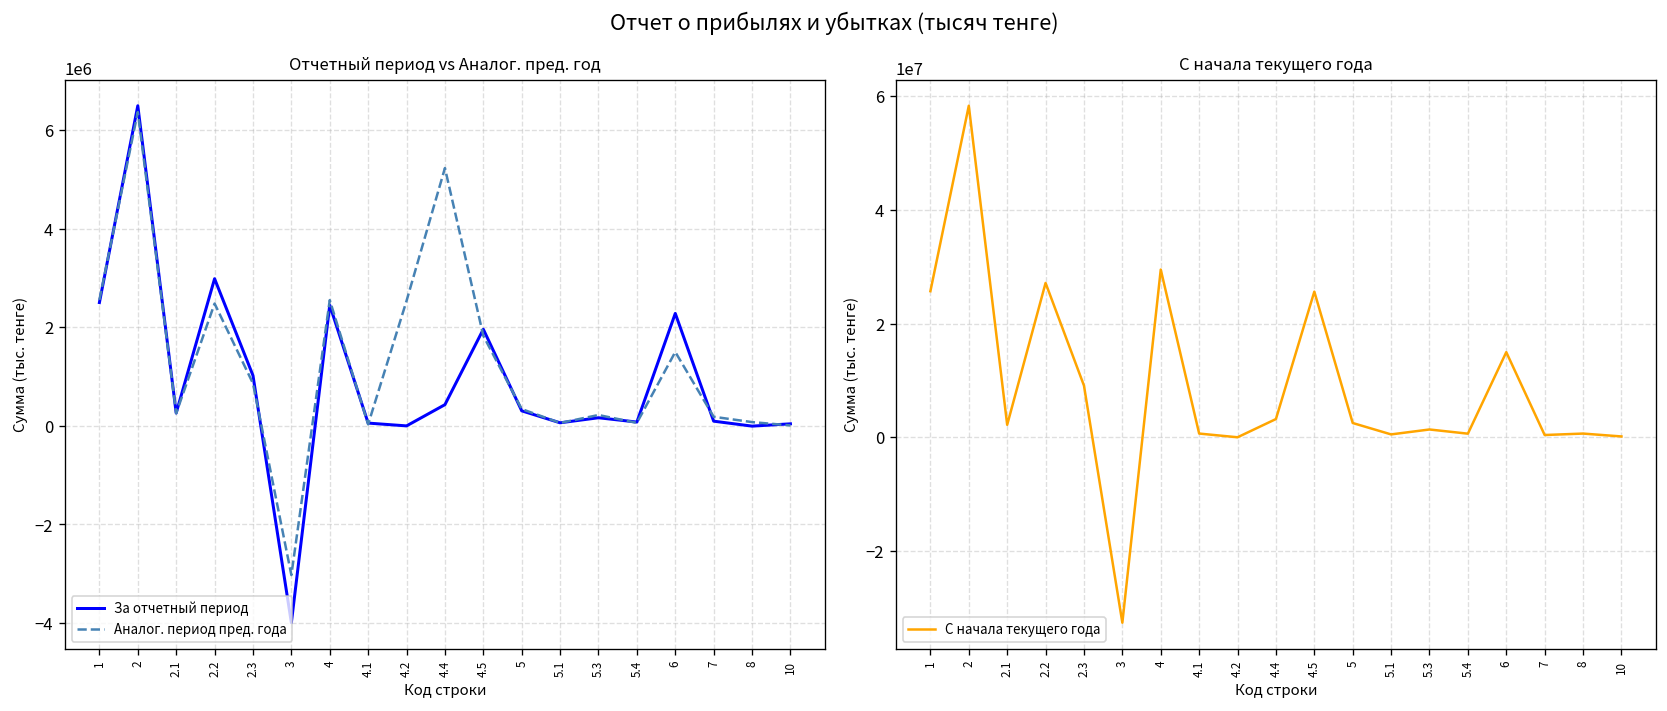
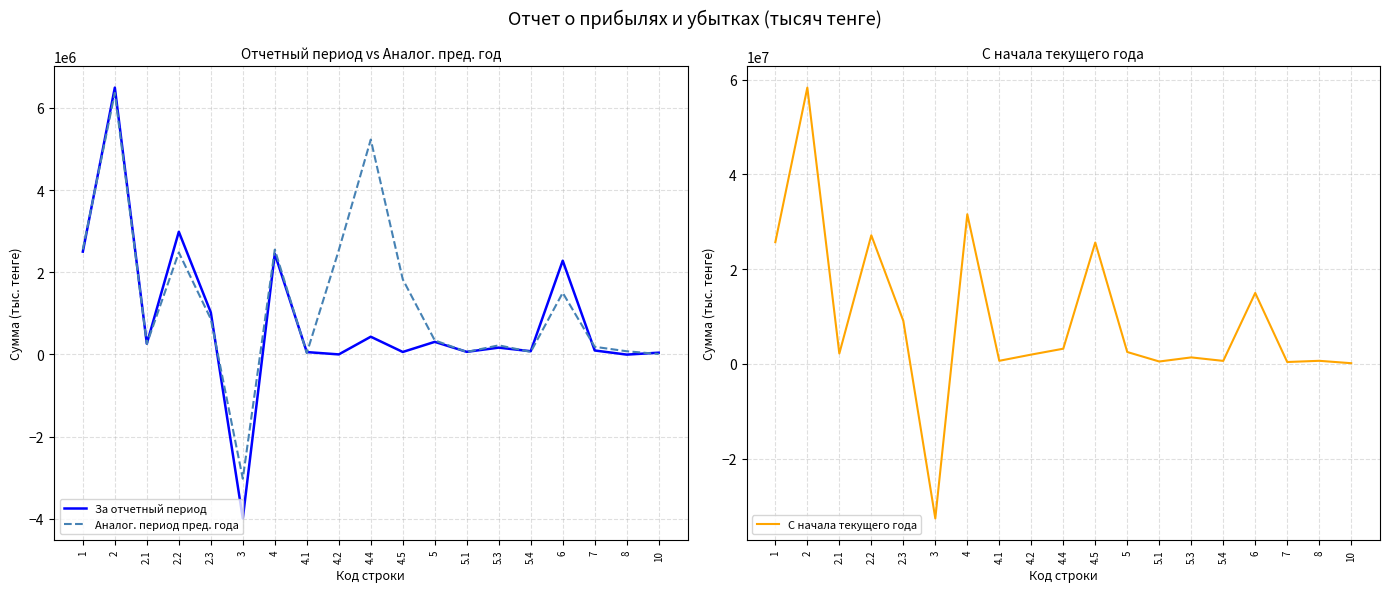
  {
    "Отчетный период vs Аналог. пред. год": {
      "За отчетный период": {
        "2": 6500000,
        "2.2": 3000000,
        "2.3": 1000000,
        "4": 2400000,
        "4.2": 0,
        "4.4": 400000,
-       "4.5": 2000000,
+       "4.5": 100000,
        "6": 2300000,
        "7": 100000,
        "8": 0
      },
      "Аналог. период пред. года": {
        "2": 6400000,
        "2.2": 2500000,
        "2.3": 900000,
        "3": -3000000,
        "4": 2600000,
        "4.2": 2500000,
        "4.4": 5200000,
        "4.5": 1800000,
        "6": 1500000,
        "7": 200000,
        "8": 100000
      }
    },
    "С начала текущего года": {
      "1": 26000000,
      "2": 58000000,
      "2.1": 2000000,
      "2.2": 27000000,
      "2.3": 9000000,
      "3": -33000000,
-     "4": 30000000,
+     "4": 32000000,
      "4.1": 1000000,
-     "4.2": 0,
+     "4.2": 2000000,
      "4.4": 3000000,
      "4.5": 26000000,
      "5": 3000000,
      "5.1": 1000000,
      "5.3": 1000000,
      "5.4": 1000000,
      "6": 15000000,
      "7": 0,
      "8": 1000000,
      "10": 0
    }
  }
